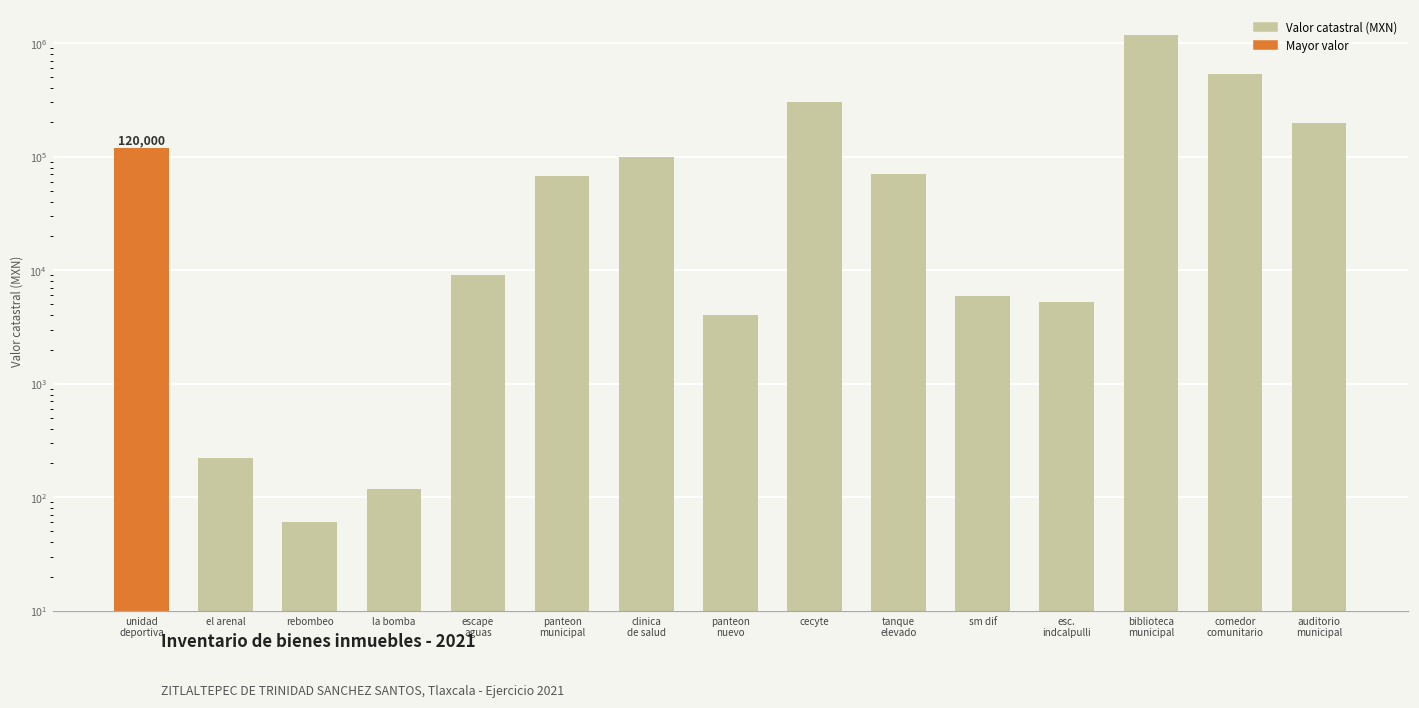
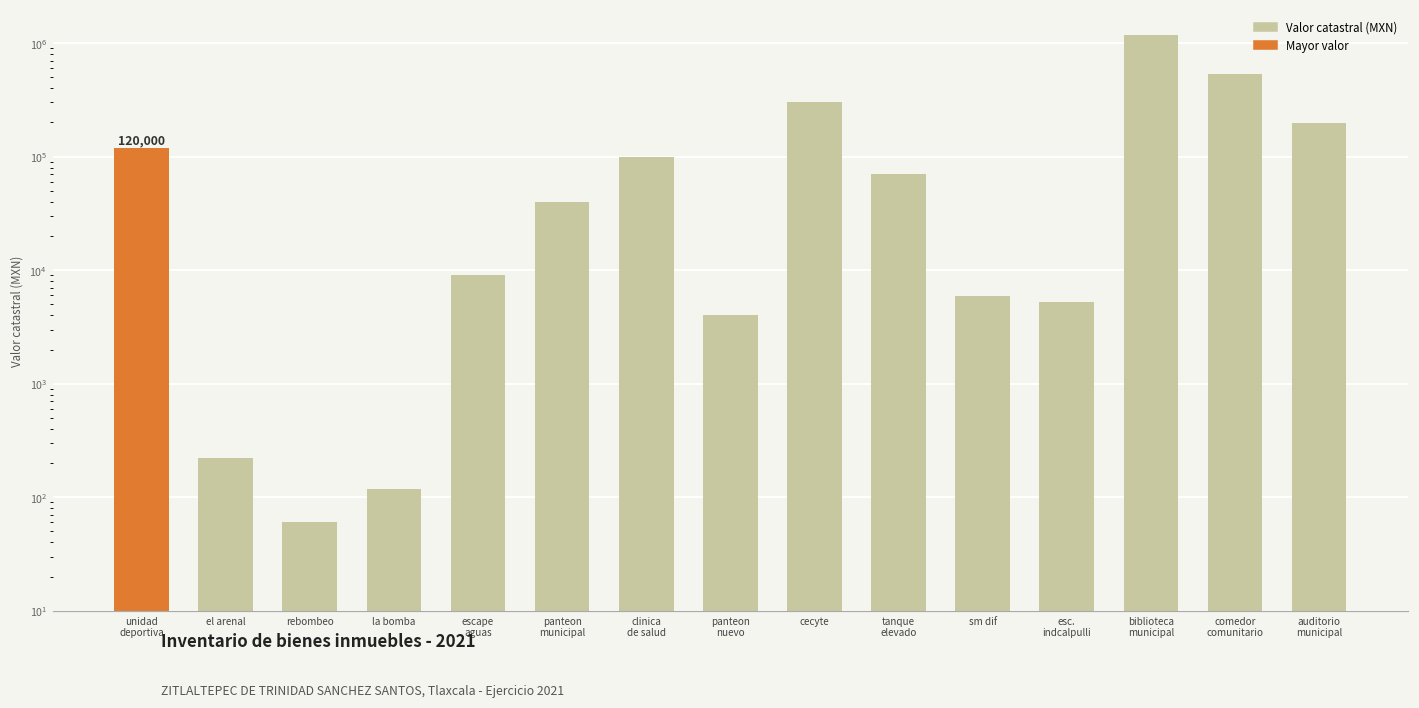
  {
    "el arenal": 220,
    "rebombeo": 60,
    "la bomba": 120,
    "escape aguas": 9000,
-   "panteon municipal": 70000,
+   "panteon municipal": 40000,
    "clinica de salud": 100000,
    "panteon nuevo": 4000,
    "cecyte": 300000,
    "tanque elevado": 70000,
    "sm dif": 6000,
    "esc. indcalpulli": 5000,
    "biblioteca municipal": 1200000,
    "comedor comunitario": 500000,
    "auditorio municipal": 200000
  }
